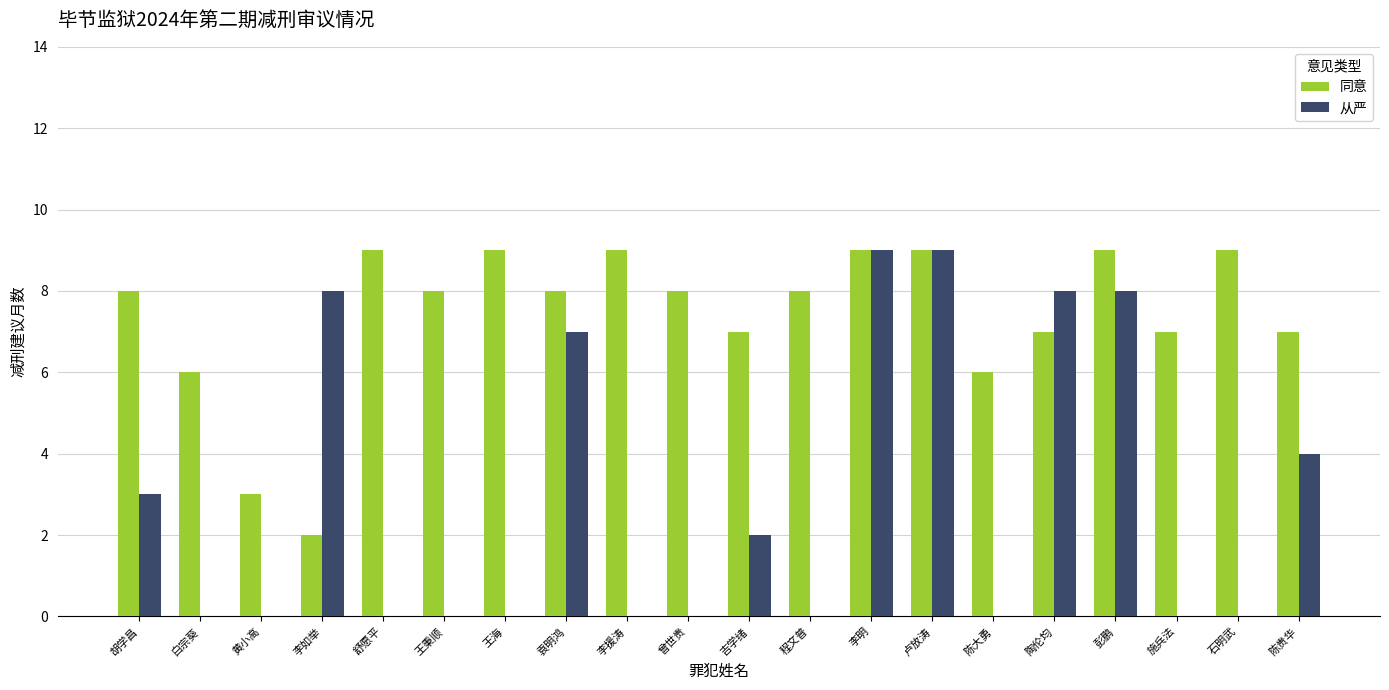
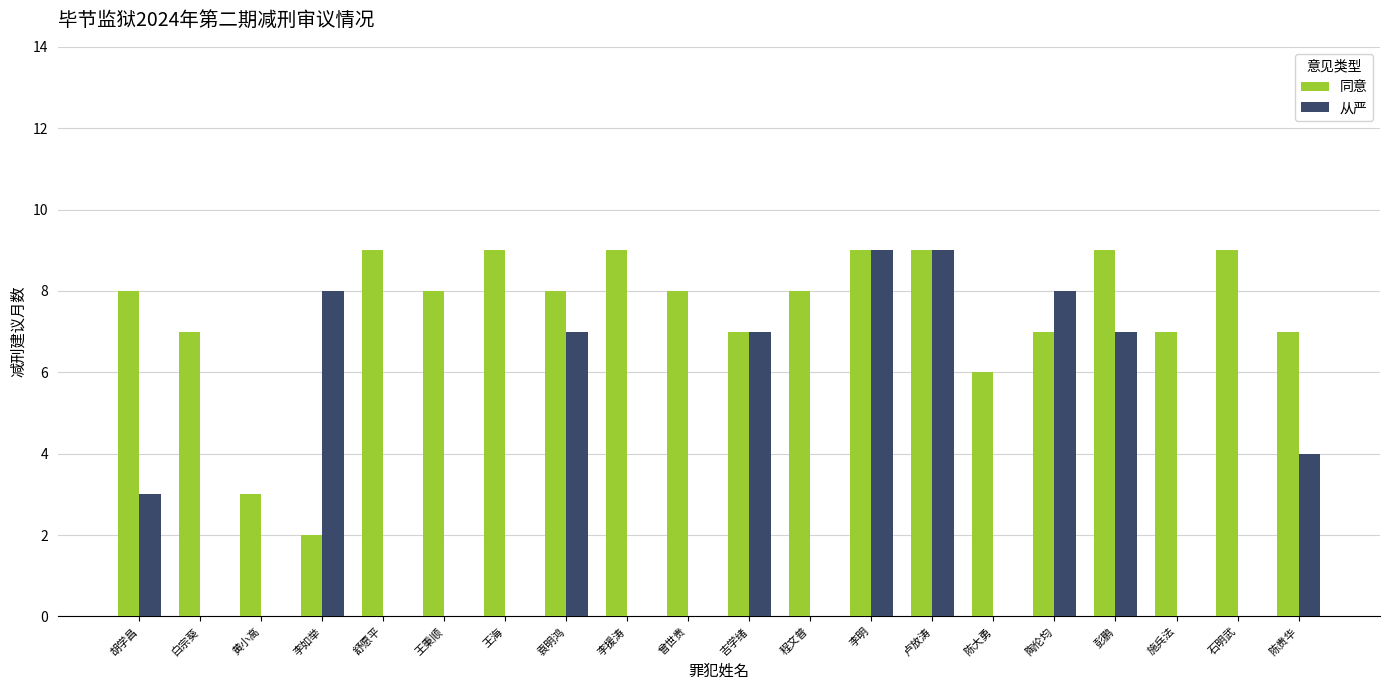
  {
    "同意": {
      "胡学昌": 8,
-     "白宗葵": 6,
+     "白宗葵": 7,
      "黄小高": 3,
      "李如举": 2,
      "舒愿平": 9,
      "王秉顺": 8,
      "王海": 9,
      "袁明鸿": 8,
      "李援涛": 9,
      "曾世贵": 8,
      "吉学绪": 7,
      "程文普": 8,
      "李明": 9,
      "卢放涛": 9,
      "陈大勇": 6,
      "陶伦均": 7,
      "彭鹏": 9,
      "施兵法": 7,
      "石明武": 9,
      "陈贵华": 7
    },
    "从严": {
      "胡学昌": 3,
      "白宗葵": 0,
      "黄小高": 0,
      "李如举": 8,
      "舒愿平": 0,
      "王秉顺": 0,
      "王海": 0,
      "袁明鸿": 7,
      "李援涛": 0,
      "曾世贵": 0,
-     "吉学绪": 2,
+     "吉学绪": 7,
      "程文普": 0,
      "李明": 9,
      "卢放涛": 9,
      "陈大勇": 0,
      "陶伦均": 8,
-     "彭鹏": 8,
+     "彭鹏": 7,
      "施兵法": 0,
      "石明武": 0,
      "陈贵华": 4
    }
  }
